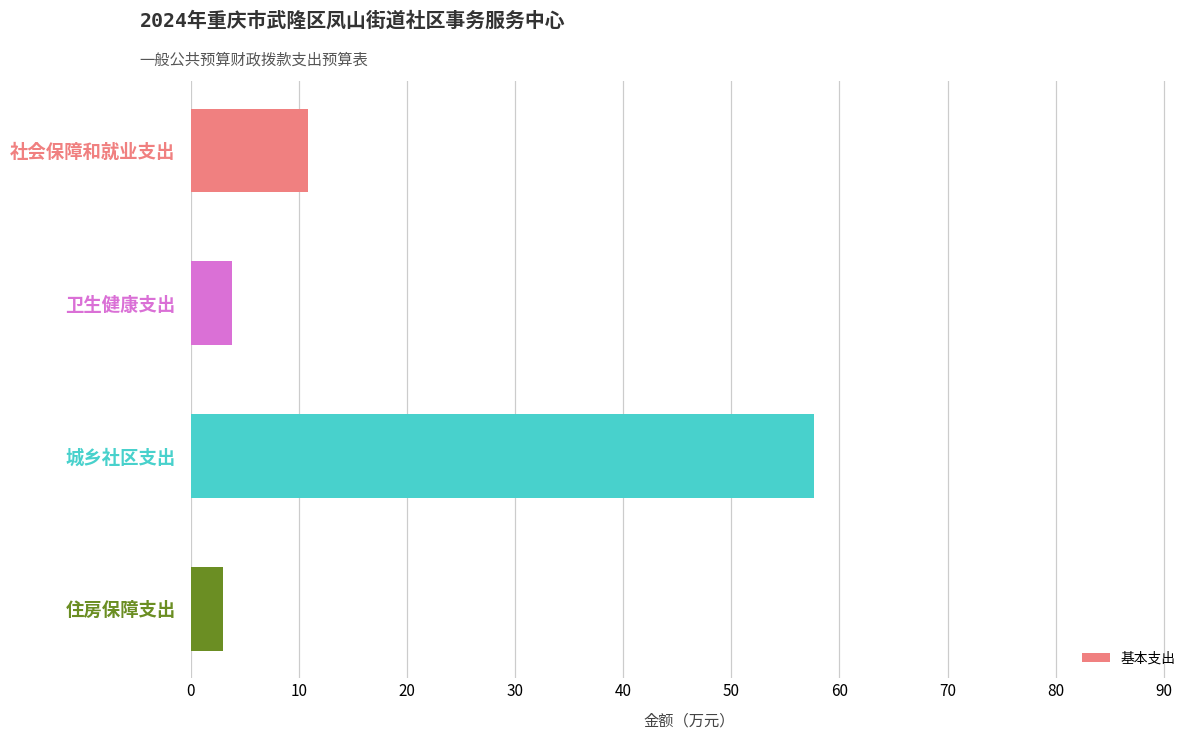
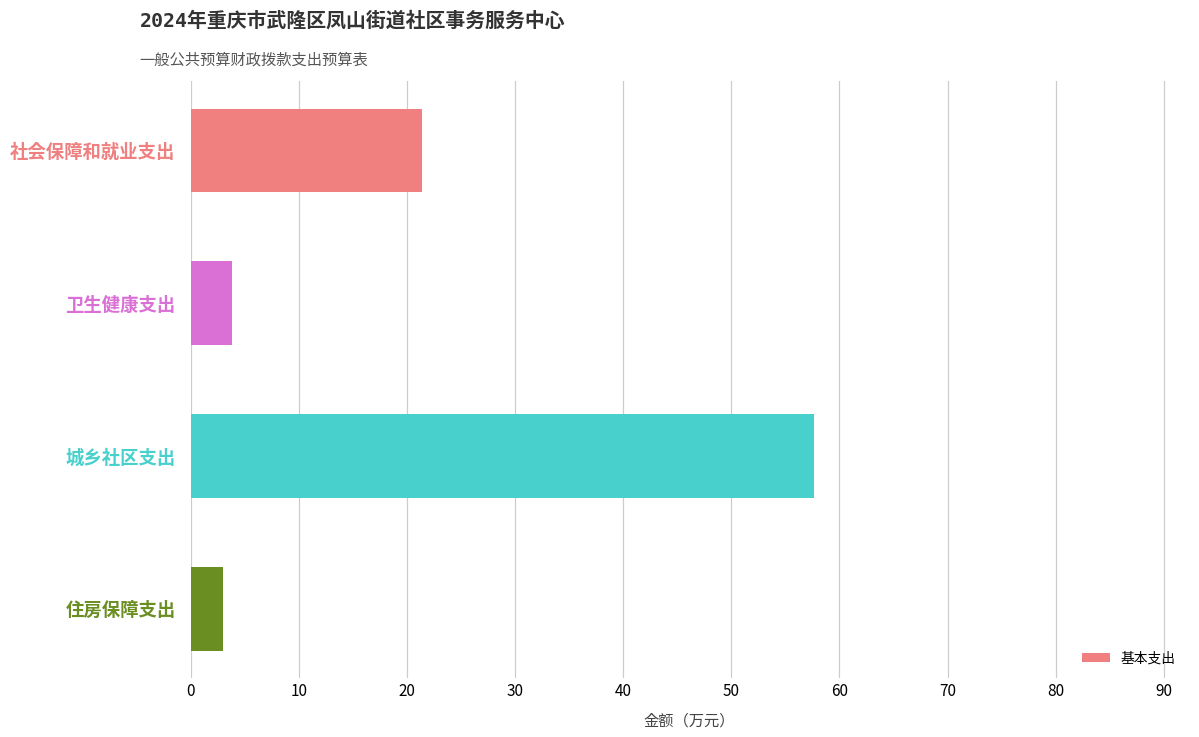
  {
-   "社会保障和就业支出": 11,
+   "社会保障和就业支出": 21,
    "卫生健康支出": 4,
    "城乡社区支出": 58,
    "住房保障支出": 3
  }
